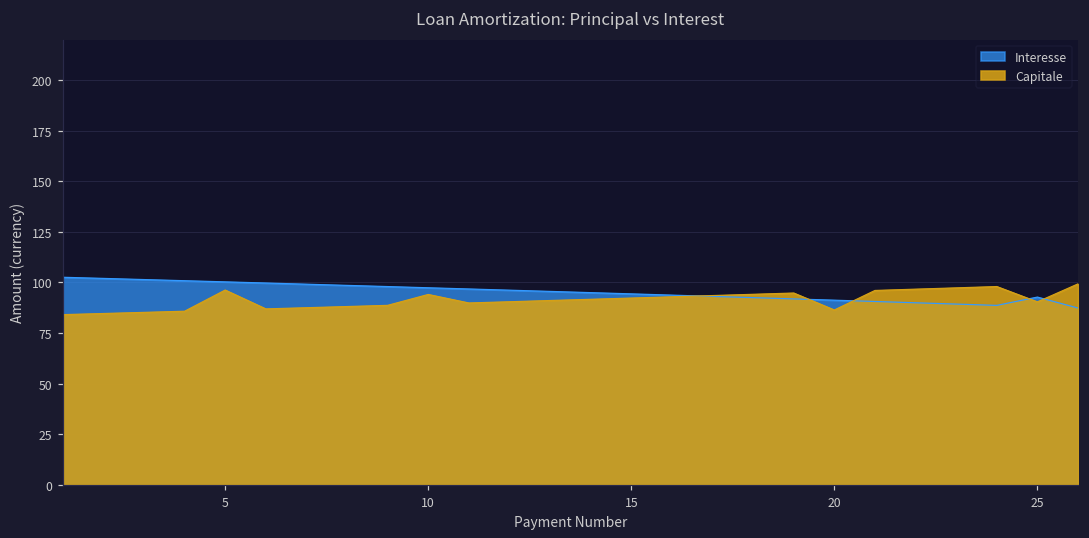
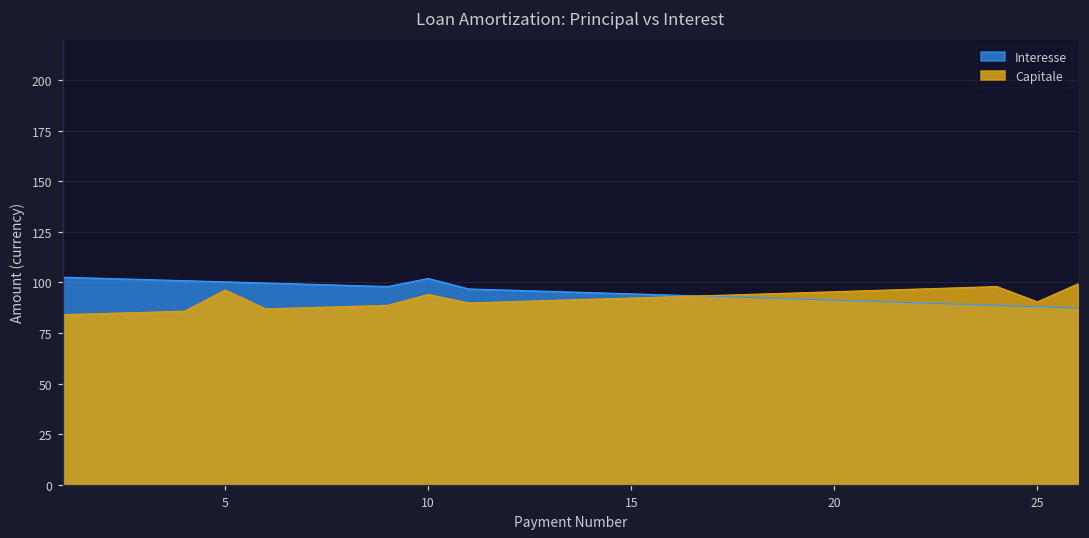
  {
    "Interesse": {
      "5": 100,
-     "10": 97,
+     "10": 102,
      "15": 94,
      "20": 91,
-     "25": 93
+     "25": 88
    },
    "Capitale": {
      "5": 96,
      "10": 94,
      "15": 92,
-     "20": 86,
+     "20": 95,
      "25": 90
    }
  }
